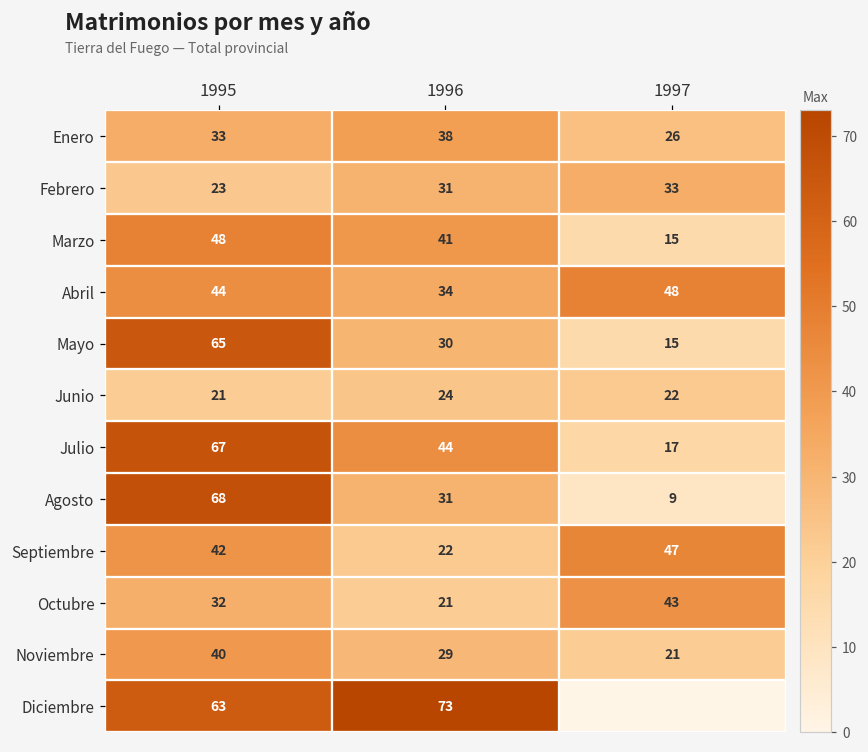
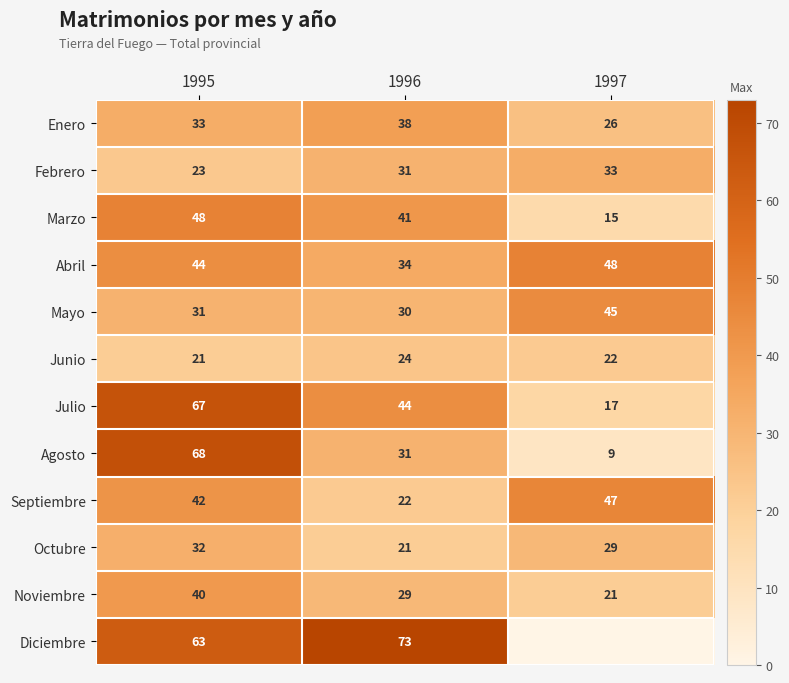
  {
    "Enero": {
      "1995": 33,
      "1996": 38,
      "1997": 26
    },
    "Febrero": {
      "1995": 23,
      "1996": 31,
      "1997": 33
    },
    "Marzo": {
      "1995": 48,
      "1996": 41,
      "1997": 15
    },
    "Abril": {
      "1995": 44,
      "1996": 34,
      "1997": 48
    },
    "Mayo": {
-     "1995": 65,
+     "1995": 31,
      "1996": 30,
-     "1997": 15
+     "1997": 45
    },
    "Junio": {
      "1995": 21,
      "1996": 24,
      "1997": 22
    },
    "Julio": {
      "1995": 67,
      "1996": 44,
      "1997": 17
    },
    "Agosto": {
      "1995": 68,
      "1996": 31,
      "1997": 9
    },
    "Septiembre": {
      "1995": 42,
      "1996": 22,
      "1997": 47
    },
    "Octubre": {
      "1995": 32,
      "1996": 21,
-     "1997": 43
+     "1997": 29
    },
    "Noviembre": {
      "1995": 40,
      "1996": 29,
      "1997": 21
    },
    "Diciembre": {
      "1995": 63,
      "1996": 73
    }
  }
